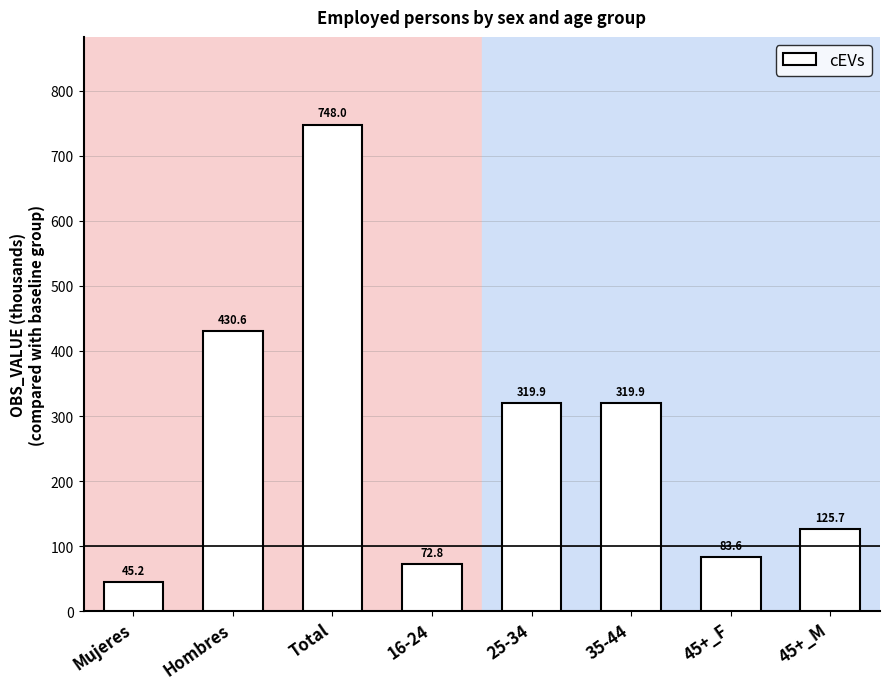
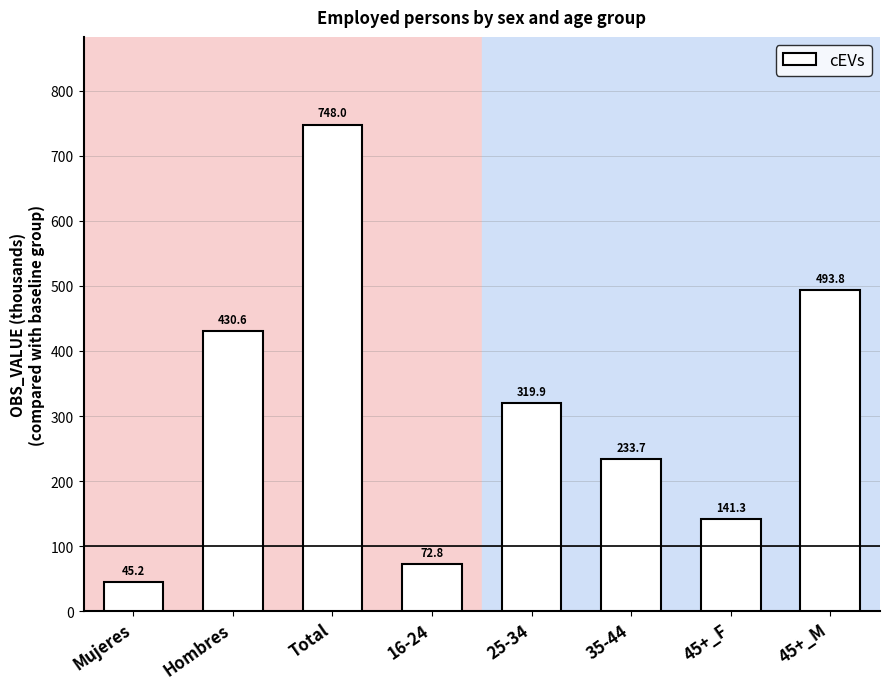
  {
    "Mujeres": 45.2,
    "Hombres": 430.6,
    "Total": 748.0,
    "16-24": 72.8,
    "25-34": 319.9,
-   "35-44": 319.9,
-   "45+_F": 83.6,
-   "45+_M": 125.7
+   "35-44": 233.7,
+   "45+_F": 141.3,
+   "45+_M": 493.8
  }
